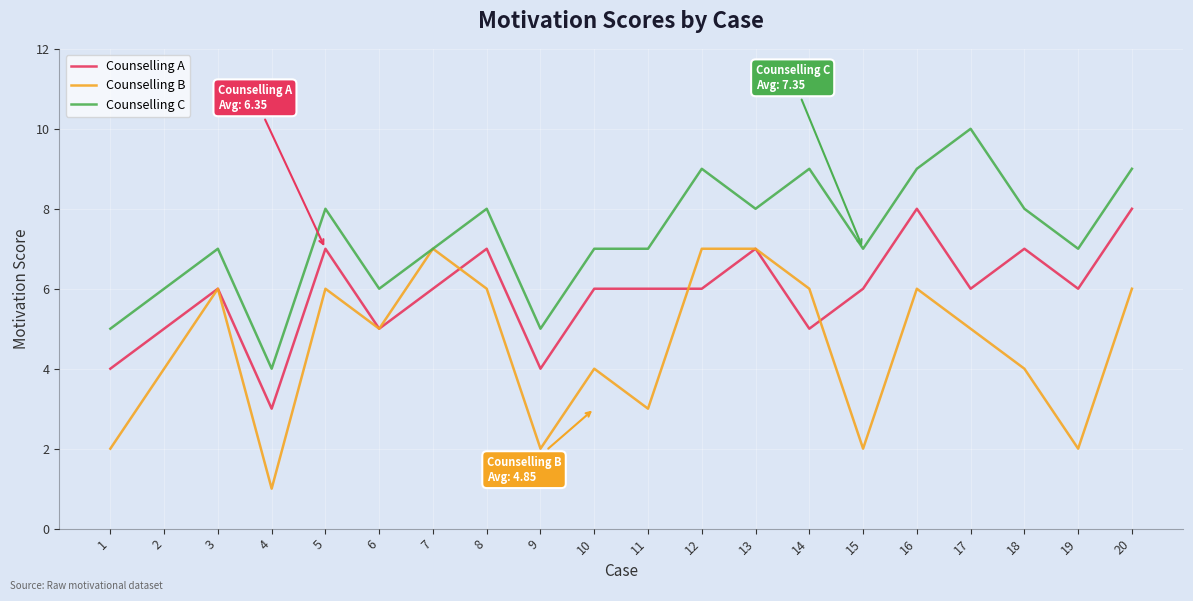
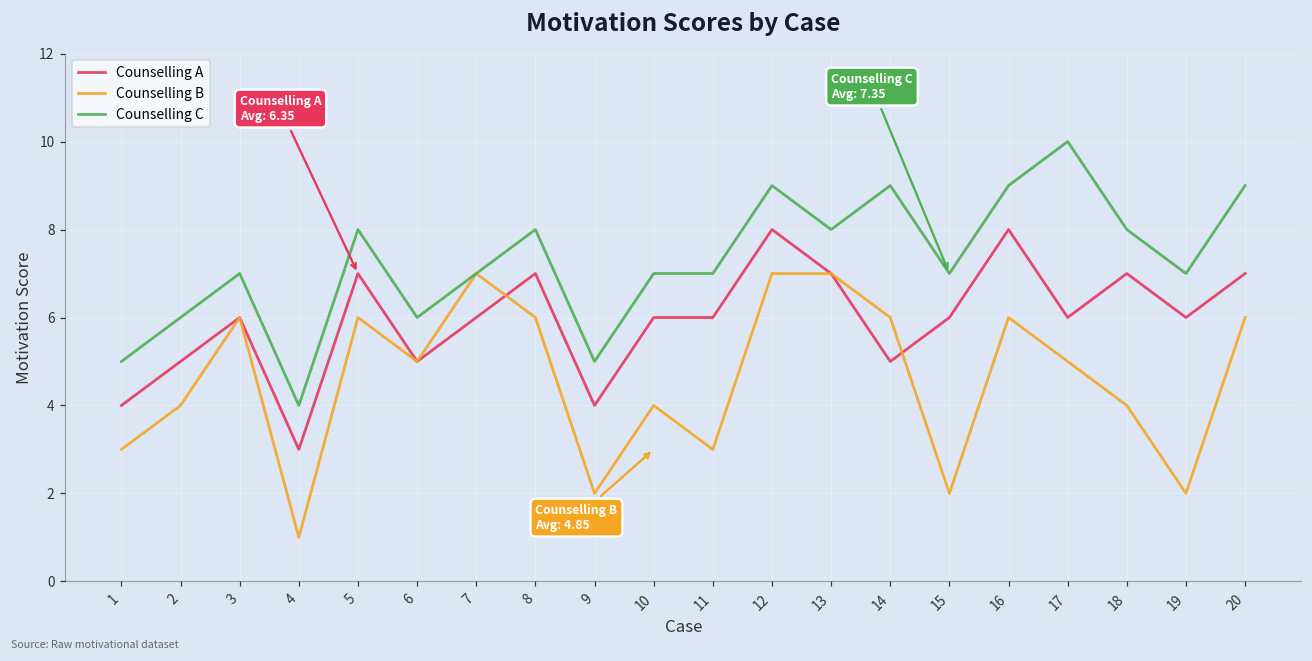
  {
    "Counselling A": {
      "1": 4,
      "2": 5,
      "4": 3,
      "5": 7,
      "7": 6,
      "8": 7,
      "9": 4,
      "10": 6,
      "11": 6,
-     "12": 6,
+     "12": 8,
      "14": 5,
      "15": 6,
      "16": 8,
      "17": 6,
      "18": 7,
      "19": 6,
-     "20": 8
+     "20": 7
    },
    "Counselling B": {
-     "1": 2,
+     "1": 3,
      "2": 4,
      "4": 1,
      "5": 6,
      "8": 6,
      "9": 2,
      "10": 4,
      "11": 3,
      "12": 7,
      "14": 6,
      "15": 2,
      "16": 6,
      "17": 5,
      "18": 4,
      "19": 2,
      "20": 6
    },
    "Counselling C": {
      "1": 5,
      "2": 6,
      "3": 7,
      "4": 4,
      "5": 8,
      "6": 6,
      "8": 8,
      "9": 5,
      "10": 7,
      "11": 7,
      "12": 9,
      "13": 8,
      "14": 9,
      "15": 7,
      "16": 9,
      "17": 10,
      "18": 8,
      "19": 7,
      "20": 9
    }
  }
